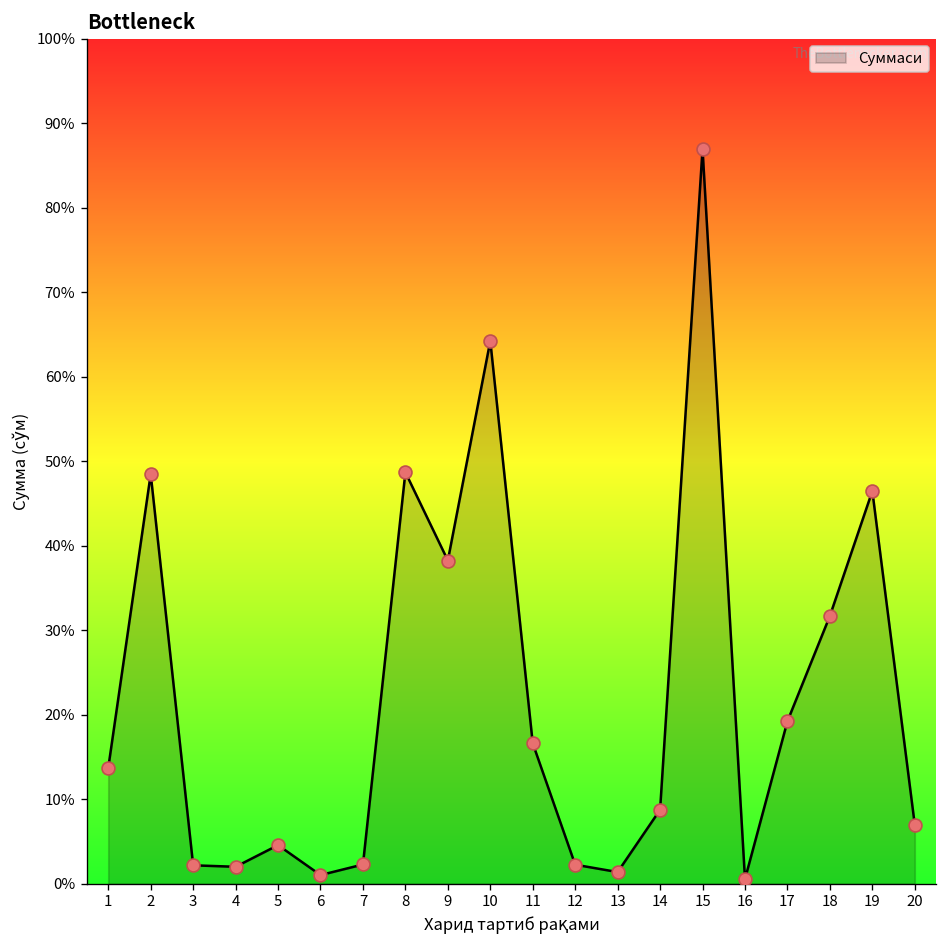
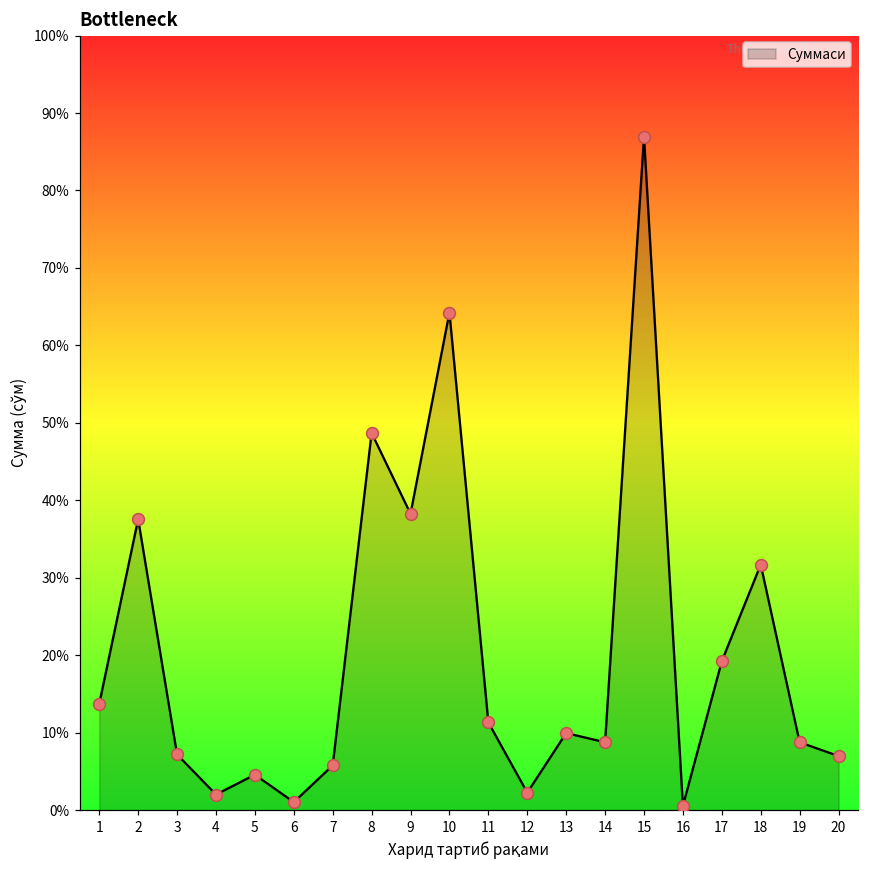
  {
    "1": "14%",
-   "2": "48%",
-   "3": "2%",
+   "2": "38%",
+   "3": "7%",
    "4": "2%",
    "5": "5%",
    "6": "1%",
-   "7": "2%",
+   "7": "6%",
    "8": "49%",
    "9": "38%",
    "10": "64%",
-   "11": "17%",
+   "11": "11%",
    "12": "2%",
-   "13": "1%",
+   "13": "10%",
    "14": "9%",
    "15": "87%",
    "16": "1%",
    "17": "19%",
    "18": "32%",
-   "19": "46%",
+   "19": "9%",
    "20": "7%"
  }
